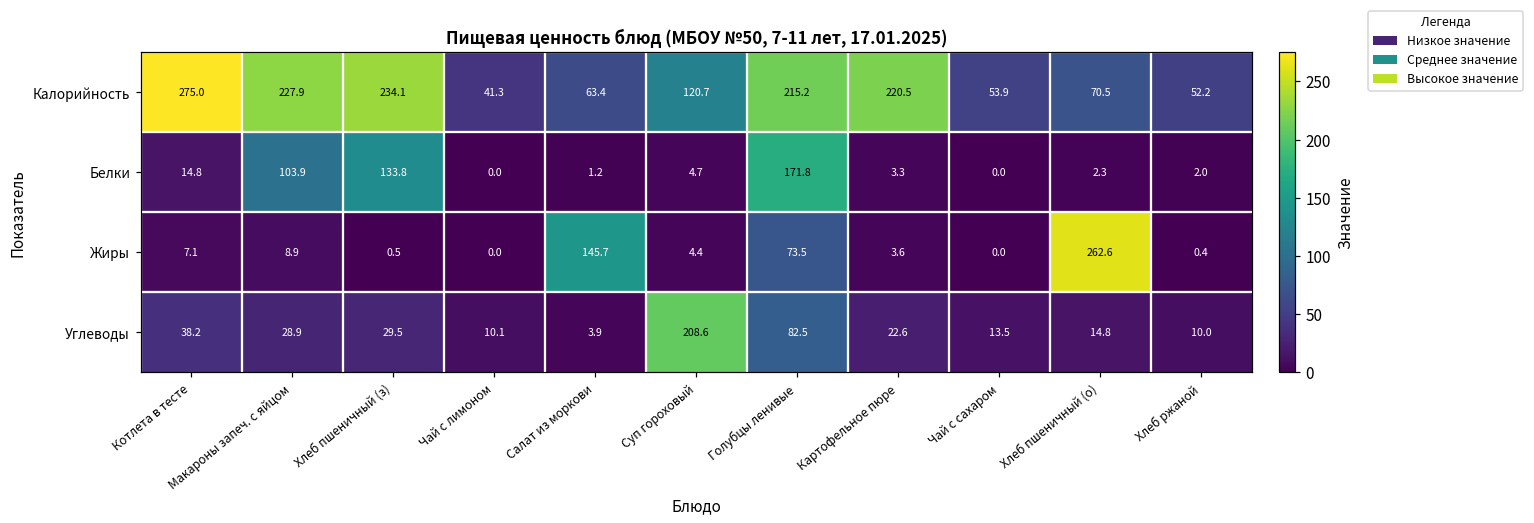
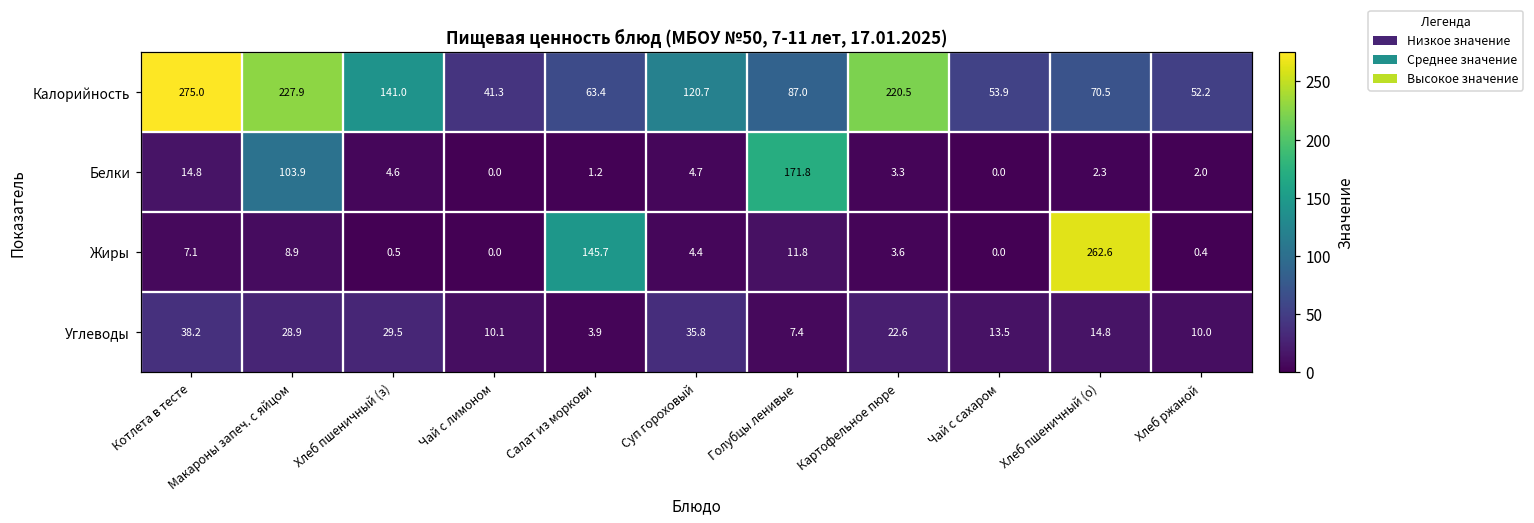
  {
    "Калорийность": {
      "Котлета в тесте": 275.0,
      "Макароны запеч. с яйцом": 227.9,
-     "Хлеб пшеничный (з)": 234.1,
+     "Хлеб пшеничный (з)": 141.0,
      "Чай с лимоном": 41.3,
      "Салат из моркови": 63.4,
      "Суп гороховый": 120.7,
-     "Голубцы ленивые": 215.2,
+     "Голубцы ленивые": 87.0,
      "Картофельное пюре": 220.5,
      "Чай с сахаром": 53.9,
      "Хлеб пшеничный (о)": 70.5,
      "Хлеб ржаной": 52.2
    },
    "Белки": {
      "Котлета в тесте": 14.8,
      "Макароны запеч. с яйцом": 103.9,
-     "Хлеб пшеничный (з)": 133.8,
+     "Хлеб пшеничный (з)": 4.6,
      "Чай с лимоном": 0.0,
      "Салат из моркови": 1.2,
      "Суп гороховый": 4.7,
      "Голубцы ленивые": 171.8,
      "Картофельное пюре": 3.3,
      "Чай с сахаром": 0.0,
      "Хлеб пшеничный (о)": 2.3,
      "Хлеб ржаной": 2.0
    },
    "Жиры": {
      "Котлета в тесте": 7.1,
      "Макароны запеч. с яйцом": 8.9,
      "Хлеб пшеничный (з)": 0.5,
      "Чай с лимоном": 0.0,
      "Салат из моркови": 145.7,
      "Суп гороховый": 4.4,
-     "Голубцы ленивые": 73.5,
+     "Голубцы ленивые": 11.8,
      "Картофельное пюре": 3.6,
      "Чай с сахаром": 0.0,
      "Хлеб пшеничный (о)": 262.6,
      "Хлеб ржаной": 0.4
    },
    "Углеводы": {
      "Котлета в тесте": 38.2,
      "Макароны запеч. с яйцом": 28.9,
      "Хлеб пшеничный (з)": 29.5,
      "Чай с лимоном": 10.1,
      "Салат из моркови": 3.9,
-     "Суп гороховый": 208.6,
-     "Голубцы ленивые": 82.5,
+     "Суп гороховый": 35.8,
+     "Голубцы ленивые": 7.4,
      "Картофельное пюре": 22.6,
      "Чай с сахаром": 13.5,
      "Хлеб пшеничный (о)": 14.8,
      "Хлеб ржаной": 10.0
    }
  }
